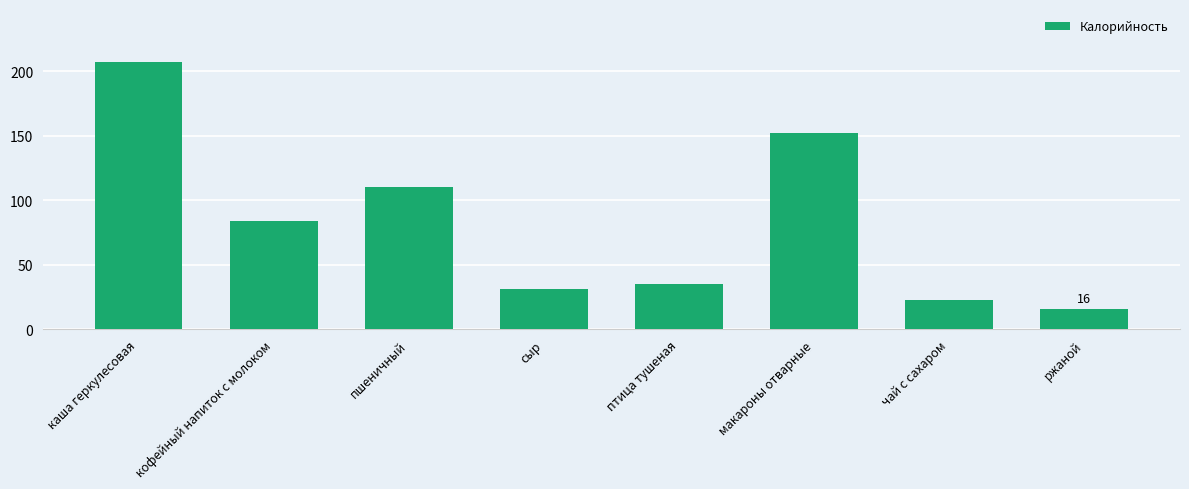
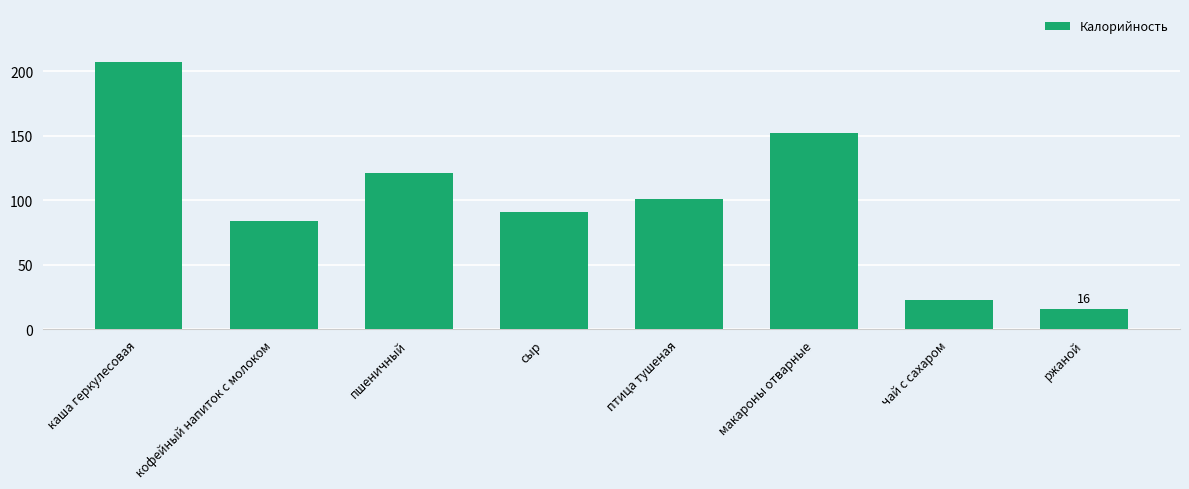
  {
    "каша геркулесовая": 207,
    "кофейный напиток с молоком": 84,
-   "пшеничный": 110,
-   "сыр": 31,
-   "птица тушеная": 35,
+   "пшеничный": 121,
+   "сыр": 91,
+   "птица тушеная": 101,
    "макароны отварные": 152,
    "чай с сахаром": 23
  }
